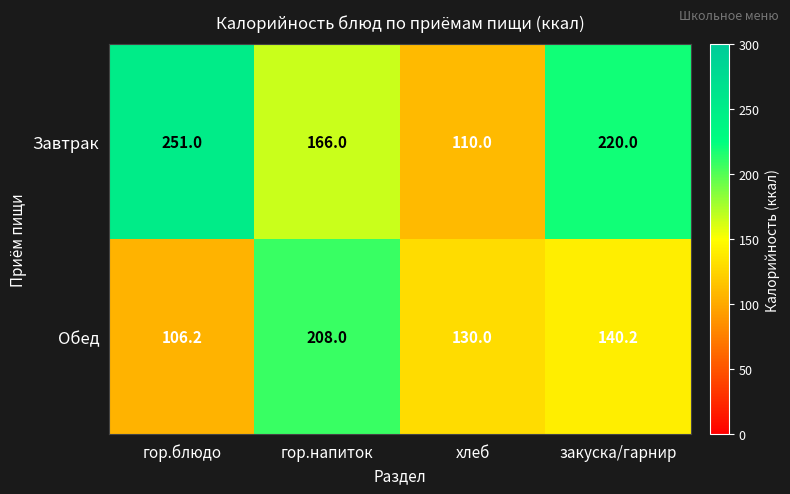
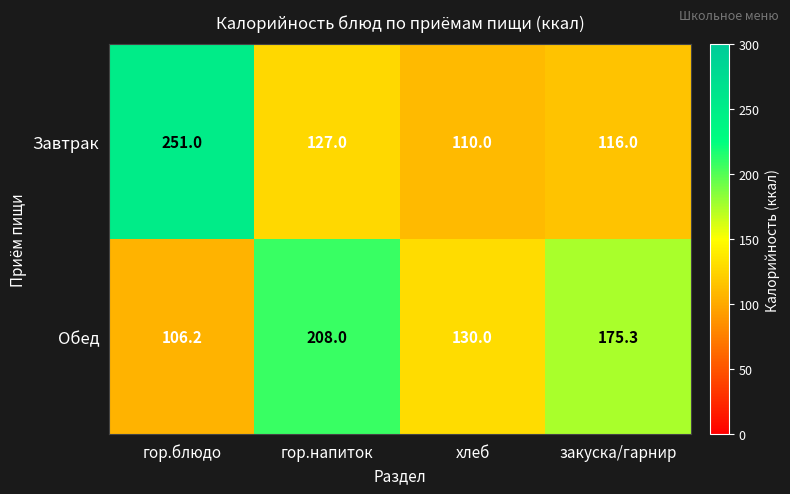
  {
    "Завтрак": {
      "гор.блюдо": 251.0,
-     "гор.напиток": 166.0,
+     "гор.напиток": 127.0,
      "хлеб": 110.0,
-     "закуска/гарнир": 220.0
+     "закуска/гарнир": 116.0
    },
    "Обед": {
      "гор.блюдо": 106.2,
      "гор.напиток": 208.0,
      "хлеб": 130.0,
-     "закуска/гарнир": 140.2
+     "закуска/гарнир": 175.3
    }
  }
